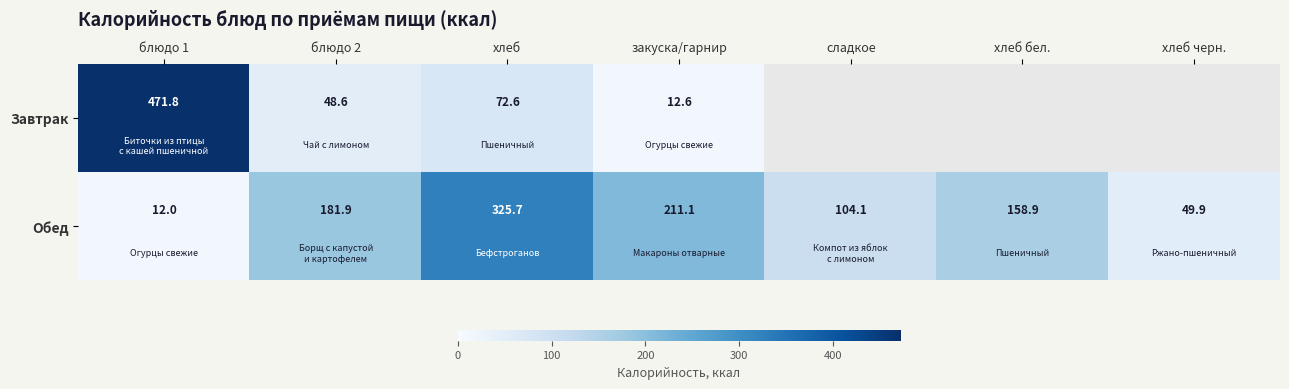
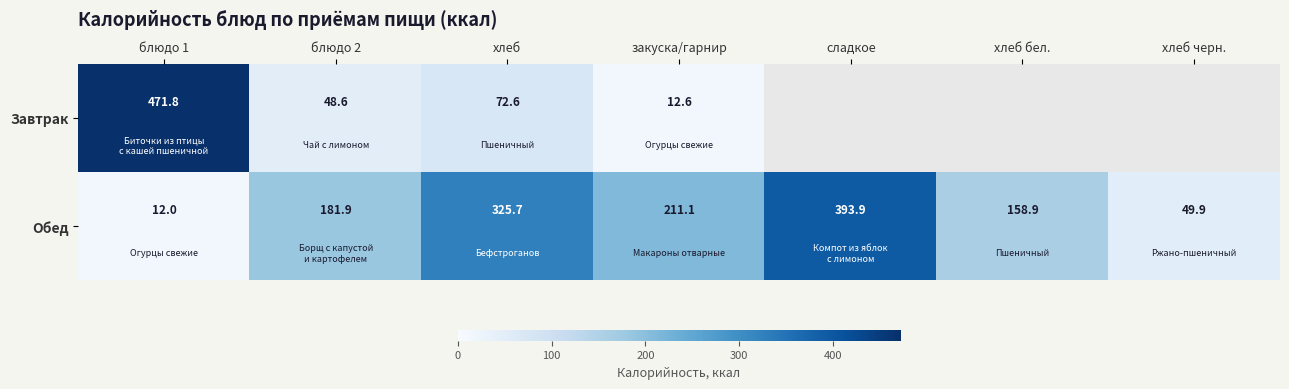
  {
    "Обед": {
-     "сладкое": 104.1
+     "сладкое": 393.9
    }
  }
